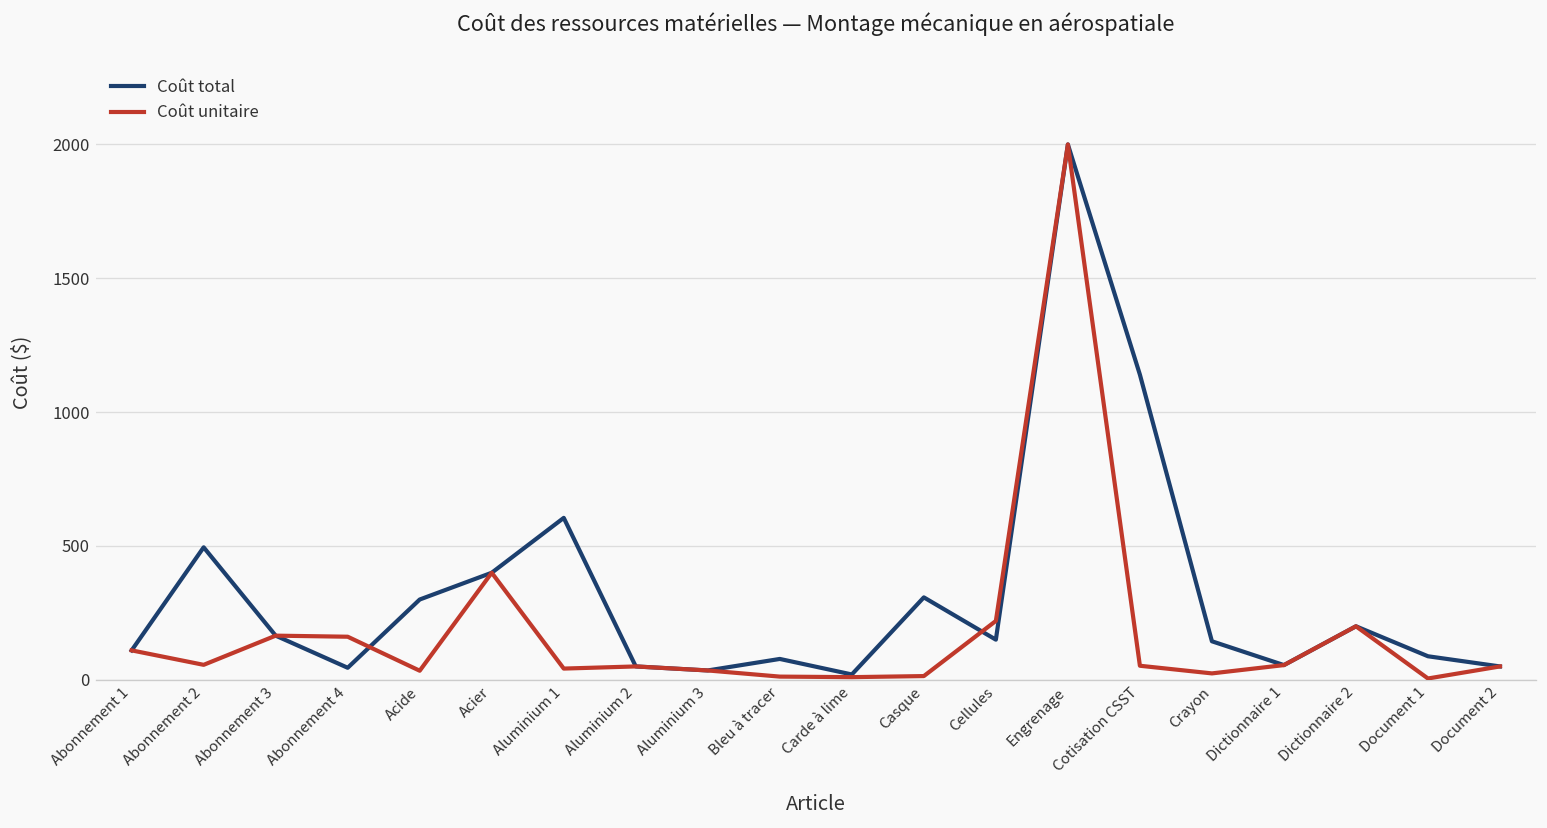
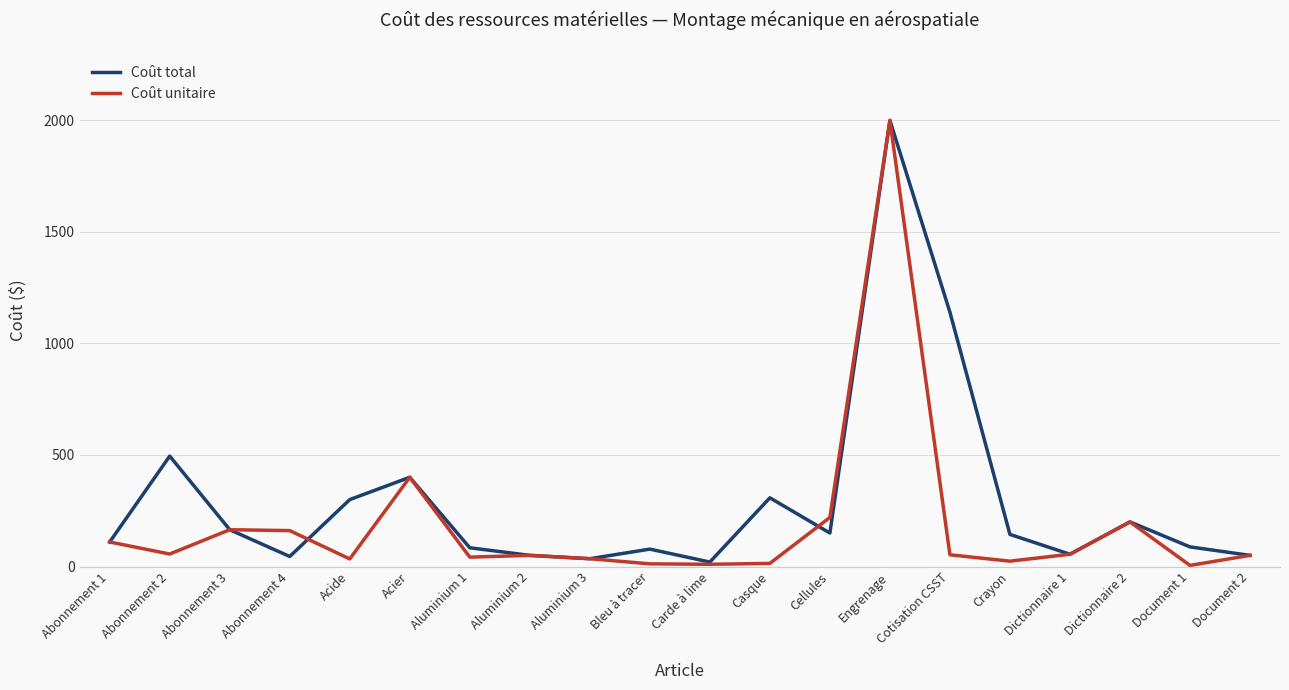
  {
    "Coût total": {
      "Abonnement 2": 500,
      "Abonnement 4": 50,
      "Acide": 300,
-     "Aluminium 1": 610,
+     "Aluminium 1": 80,
      "Bleu à tracer": 80,
      "Casque": 310,
      "Cellules": 150,
      "Cotisation CSST": 1140,
      "Crayon": 140,
      "Document 1": 90
    },
    "Coût unitaire": {
      "Abonnement 2": 60,
      "Abonnement 4": 160,
      "Acide": 30,
      "Aluminium 1": 40,
      "Bleu à tracer": 10,
      "Casque": 10,
      "Cellules": 220,
      "Cotisation CSST": 50,
      "Crayon": 20,
      "Document 1": 10
    }
  }
